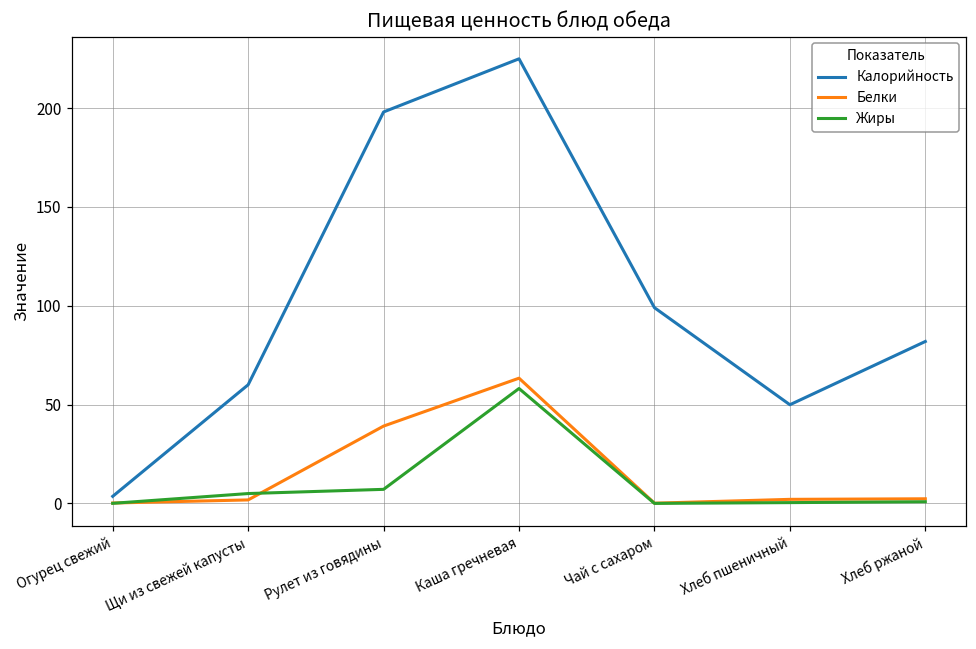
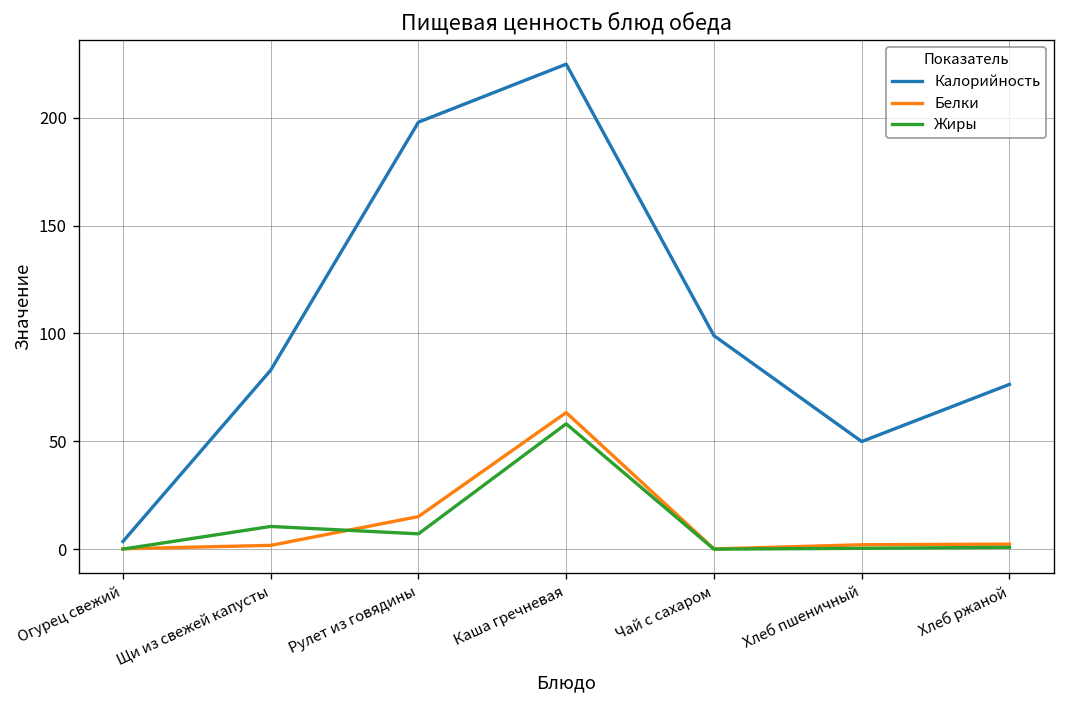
  {
    "Калорийность": {
      "Огурец свежий": 4,
-     "Щи из свежей капусты": 60,
+     "Щи из свежей капусты": 83,
      "Рулет из говядины": 198,
      "Каша гречневая": 225,
      "Чай с сахаром": 99,
      "Хлеб пшеничный": 50,
-     "Хлеб ржаной": 82
+     "Хлеб ржаной": 76
    },
    "Белки": {
      "Щи из свежей капусты": 2,
-     "Рулет из говядины": 39,
+     "Рулет из говядины": 15,
      "Каша гречневая": 63,
      "Хлеб пшеничный": 2,
      "Хлеб ржаной": 2
    },
    "Жиры": {
-     "Щи из свежей капусты": 5,
+     "Щи из свежей капусты": 11,
      "Рулет из говядины": 7,
      "Каша гречневая": 58,
      "Хлеб пшеничный": 0,
      "Хлеб ржаной": 1
    }
  }
